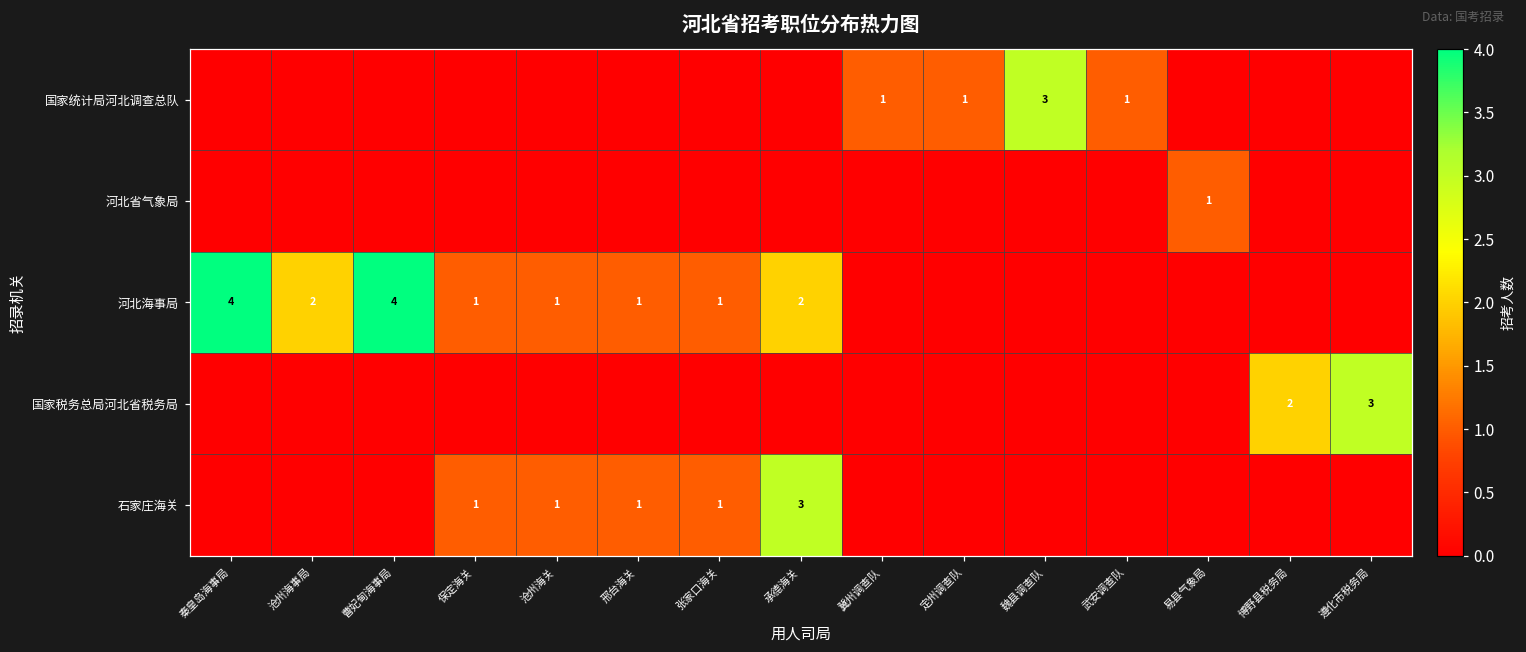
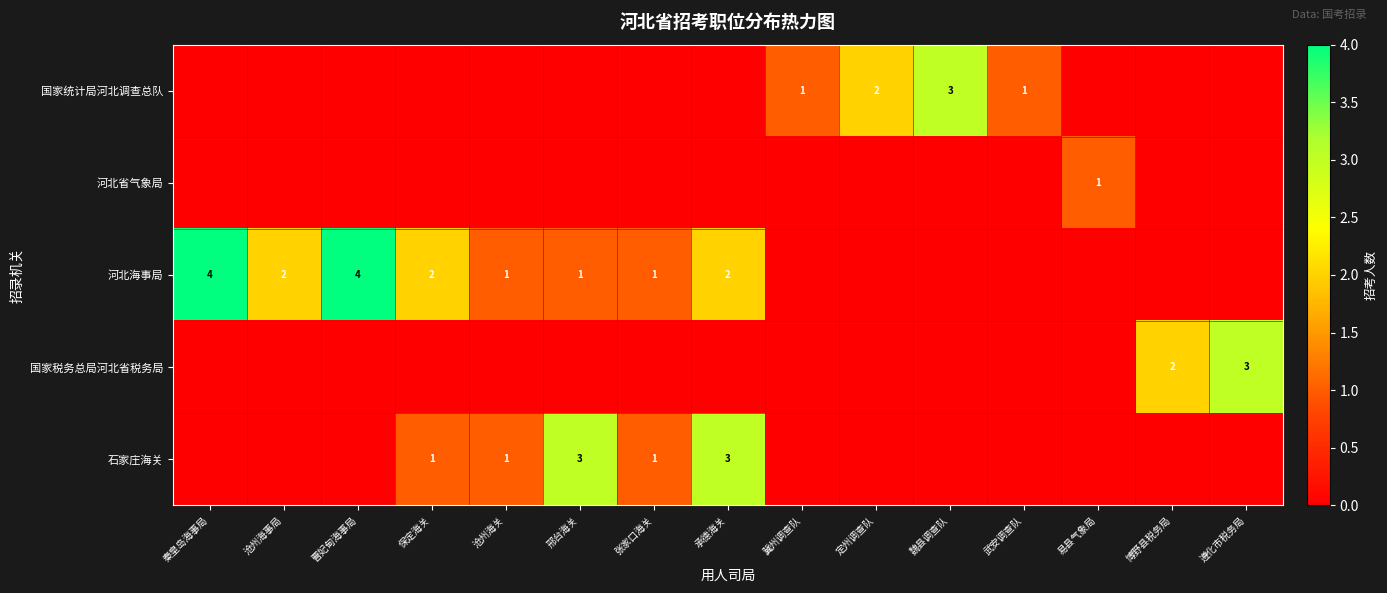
  {
    "国家统计局河北调查总队": {
      "冀州调查队": 1,
-     "定州调查队": 1,
+     "定州调查队": 2,
      "魏县调查队": 3,
      "武安调查队": 1
    },
    "河北省气象局": {
      "易县气象局": 1
    },
    "河北海事局": {
      "秦皇岛海事局": 4,
      "沧州海事局": 2,
      "曹妃甸海事局": 4,
-     "保定海关": 1,
+     "保定海关": 2,
      "沧州海关": 1,
      "邢台海关": 1,
      "张家口海关": 1,
      "承德海关": 2
    },
    "国家税务总局河北省税务局": {
      "博野县税务局": 2,
      "遵化市税务局": 3
    },
    "石家庄海关": {
      "保定海关": 1,
      "沧州海关": 1,
-     "邢台海关": 1,
+     "邢台海关": 3,
      "张家口海关": 1,
      "承德海关": 3
    }
  }
